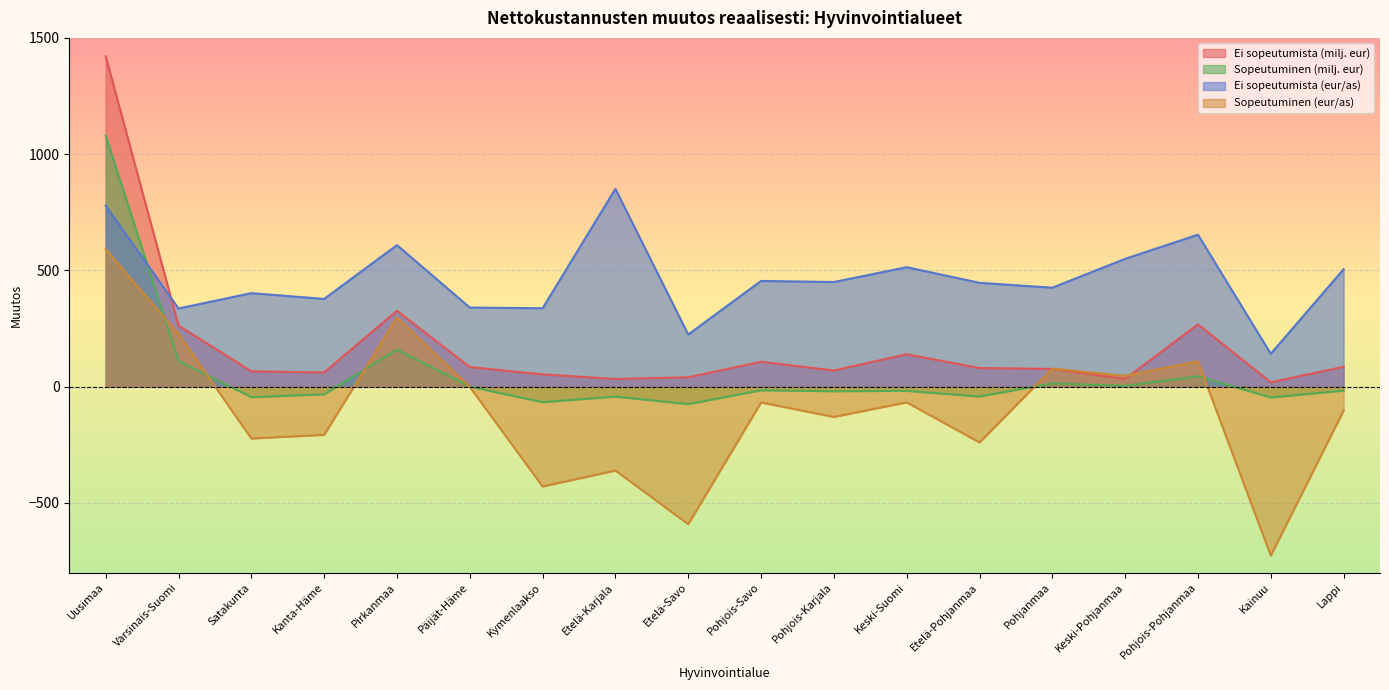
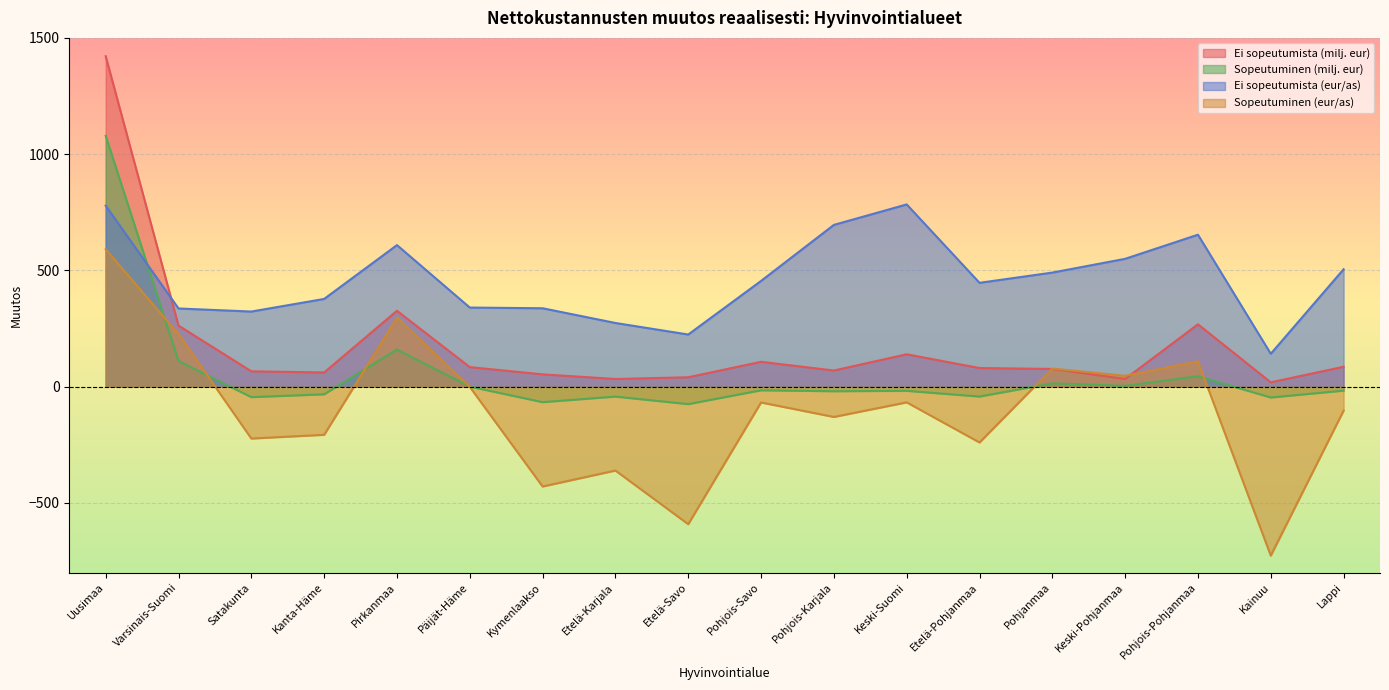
  {
    "Ei sopeutumista (eur/as)": {
      "Uusimaa": 780,
      "Varsinais-Suomi": 340,
-     "Satakunta": 400,
+     "Satakunta": 320,
      "Kanta-Häme": 380,
      "Pirkanmaa": 610,
      "Päijät-Häme": 340,
      "Kymenlaakso": 340,
-     "Etelä-Karjala": 850,
+     "Etelä-Karjala": 270,
      "Etelä-Savo": 220,
      "Pohjois-Savo": 450,
-     "Pohjois-Karjala": 450,
-     "Keski-Suomi": 510,
+     "Pohjois-Karjala": 700,
+     "Keski-Suomi": 780,
      "Etelä-Pohjanmaa": 450,
-     "Pohjanmaa": 430,
+     "Pohjanmaa": 490,
      "Keski-Pohjanmaa": 550,
      "Pohjois-Pohjanmaa": 650,
      "Kainuu": 140,
      "Lappi": 500
    }
  }
